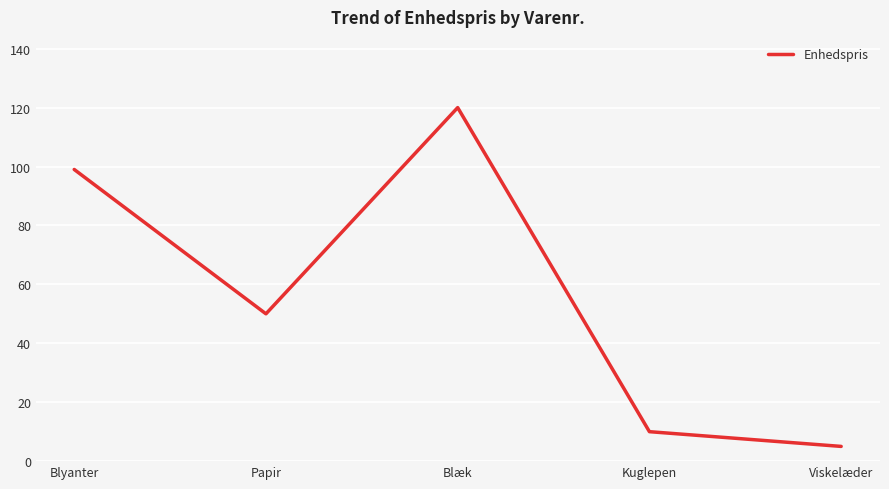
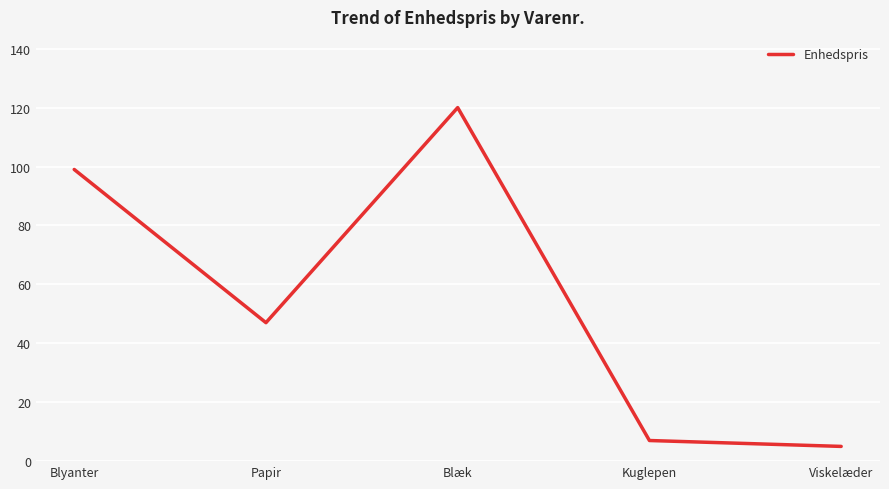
  {
    "Blyanter": 99,
-   "Papir": 50,
+   "Papir": 47,
    "Blæk": 120,
-   "Kuglepen": 10,
+   "Kuglepen": 7,
    "Viskelæder": 5
  }
